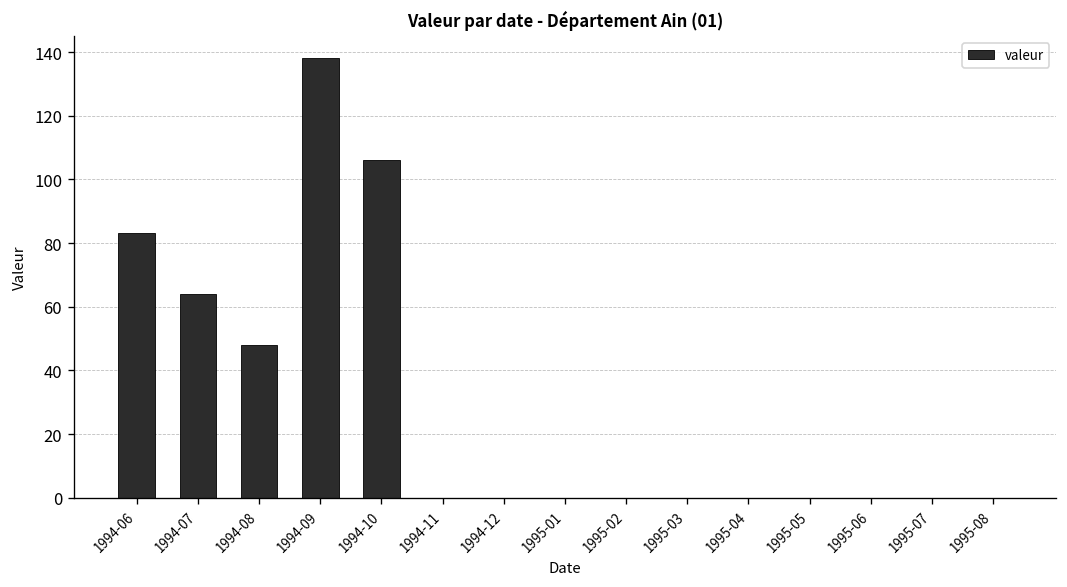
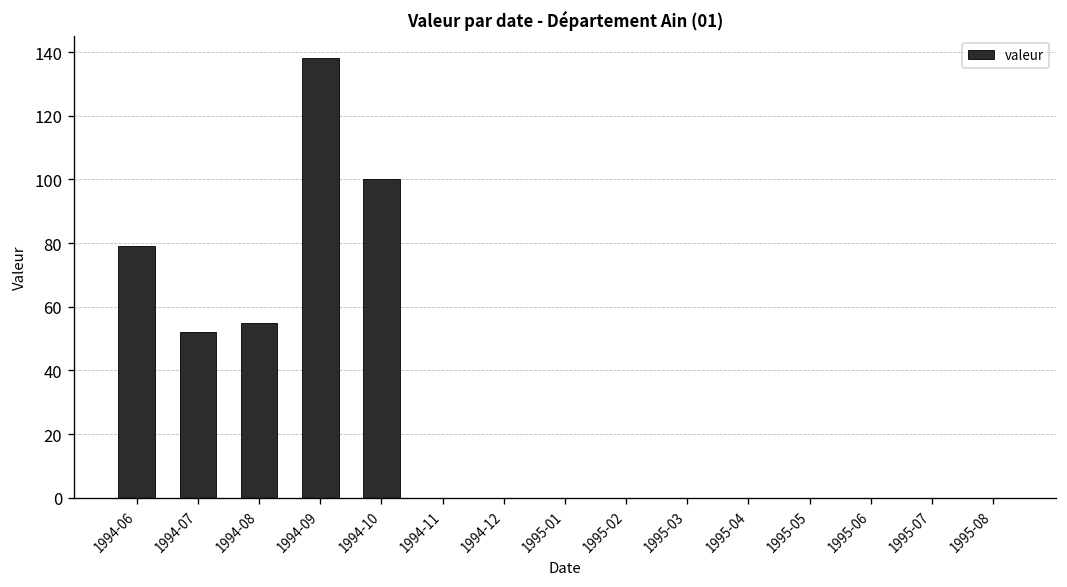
  {
-   "1994-06": 83,
-   "1994-07": 64,
-   "1994-08": 48,
+   "1994-06": 79,
+   "1994-07": 52,
+   "1994-08": 55,
    "1994-09": 138,
-   "1994-10": 106,
+   "1994-10": 100,
    "1994-11": 0,
    "1994-12": 0,
    "1995-01": 0,
    "1995-02": 0,
    "1995-03": 0,
    "1995-04": 0,
    "1995-05": 0,
    "1995-06": 0,
    "1995-07": 0,
    "1995-08": 0
  }
